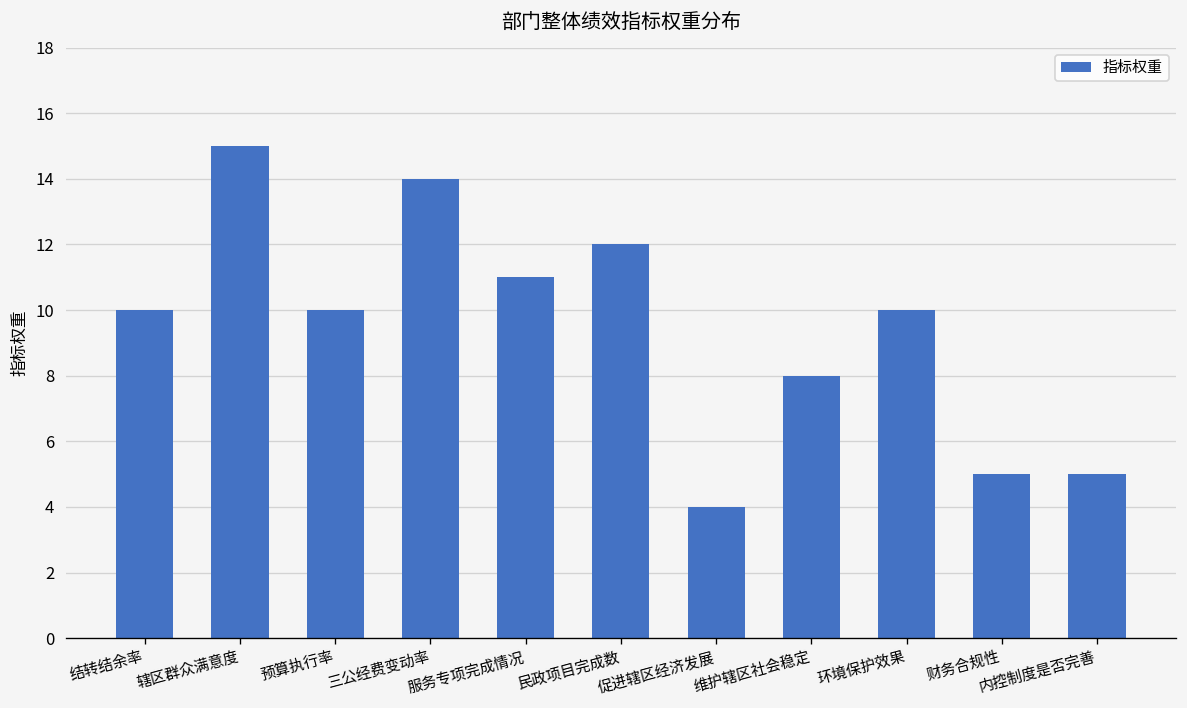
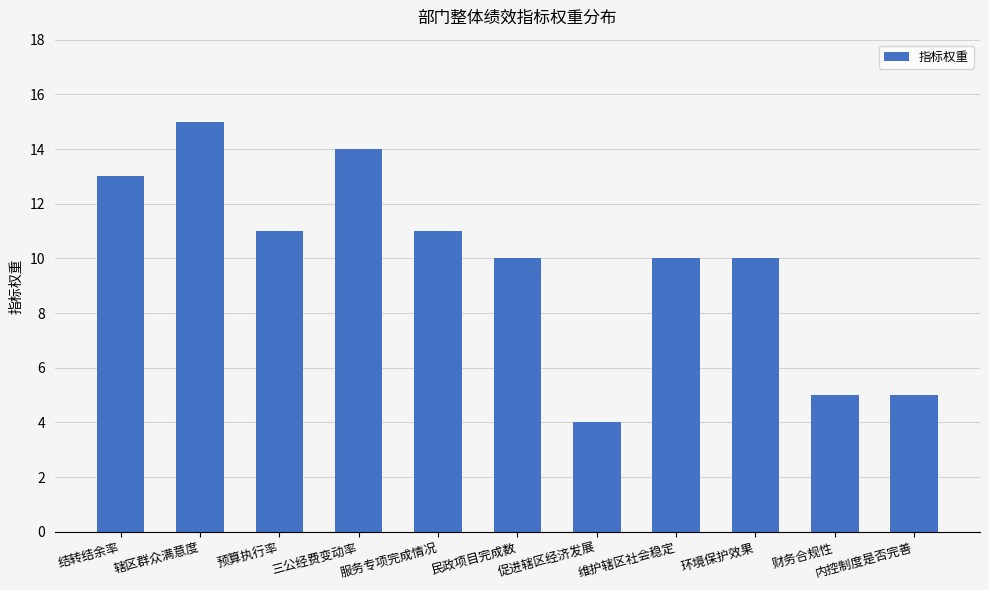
  {
-   "结转结余率": 10,
+   "结转结余率": 13,
    "辖区群众满意度": 15,
-   "预算执行率": 10,
+   "预算执行率": 11,
    "三公经费变动率": 14,
    "服务专项完成情况": 11,
-   "民政项目完成数": 12,
+   "民政项目完成数": 10,
    "促进辖区经济发展": 4,
-   "维护辖区社会稳定": 8,
+   "维护辖区社会稳定": 10,
    "环境保护效果": 10,
    "财务合规性": 5,
    "内控制度是否完善": 5
  }
